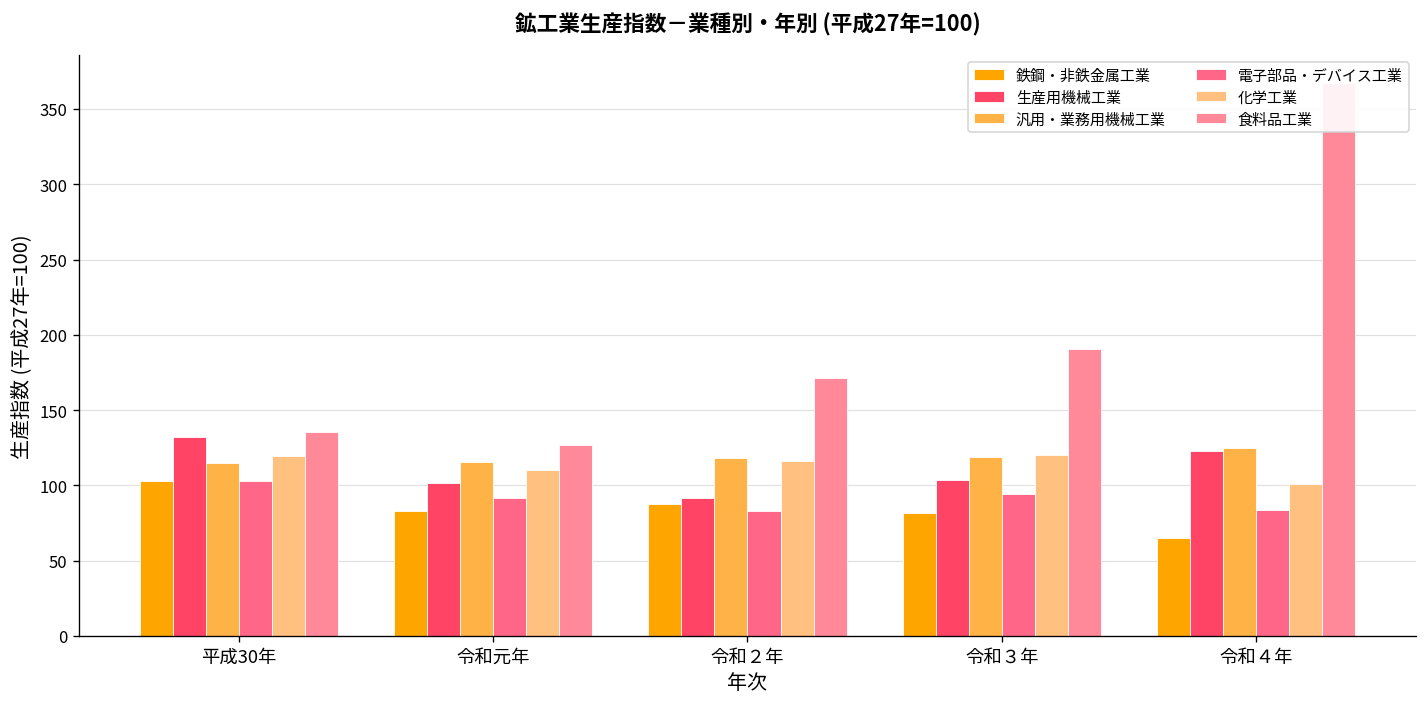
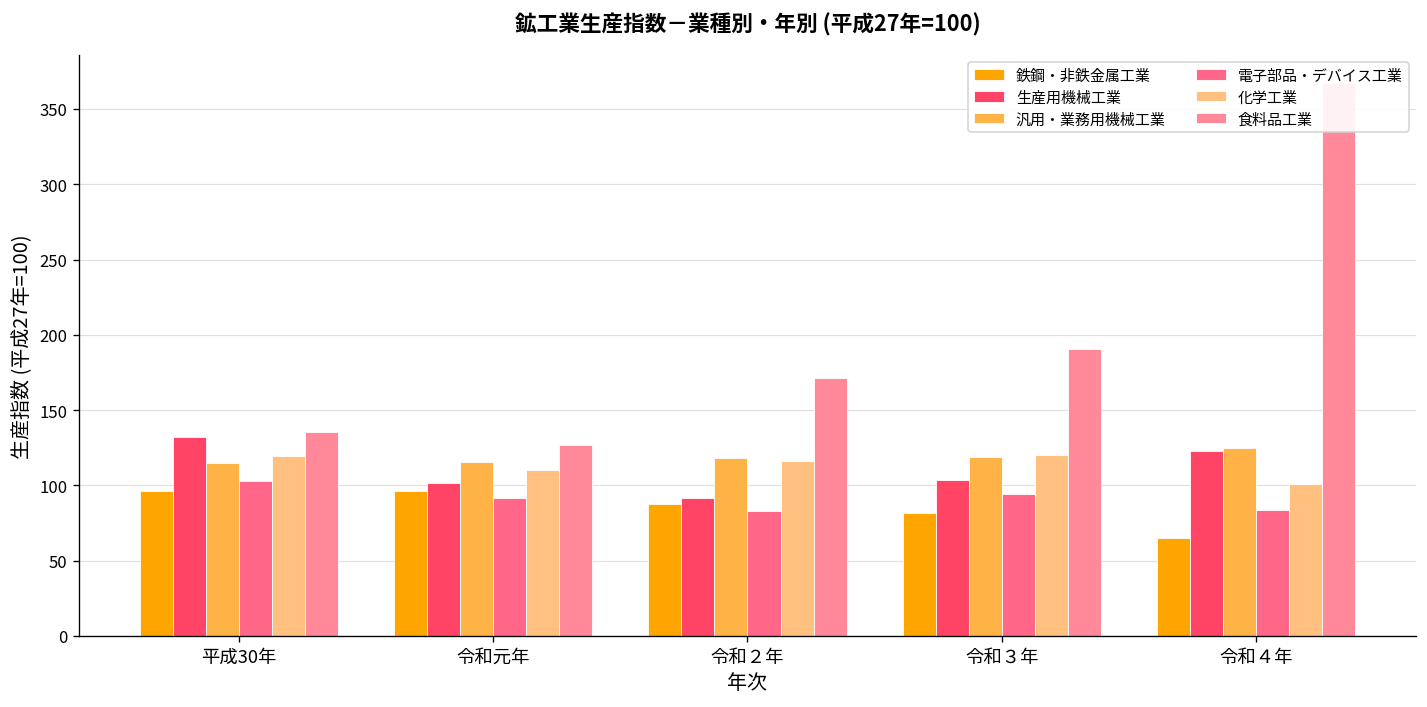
  {
    "鉄鋼・非鉄金属工業": {
-     "平成30年": 103,
-     "令和元年": 83,
+     "平成30年": 96,
+     "令和元年": 96,
      "令和２年": 88,
      "令和３年": 82,
      "令和４年": 65
    }
  }
